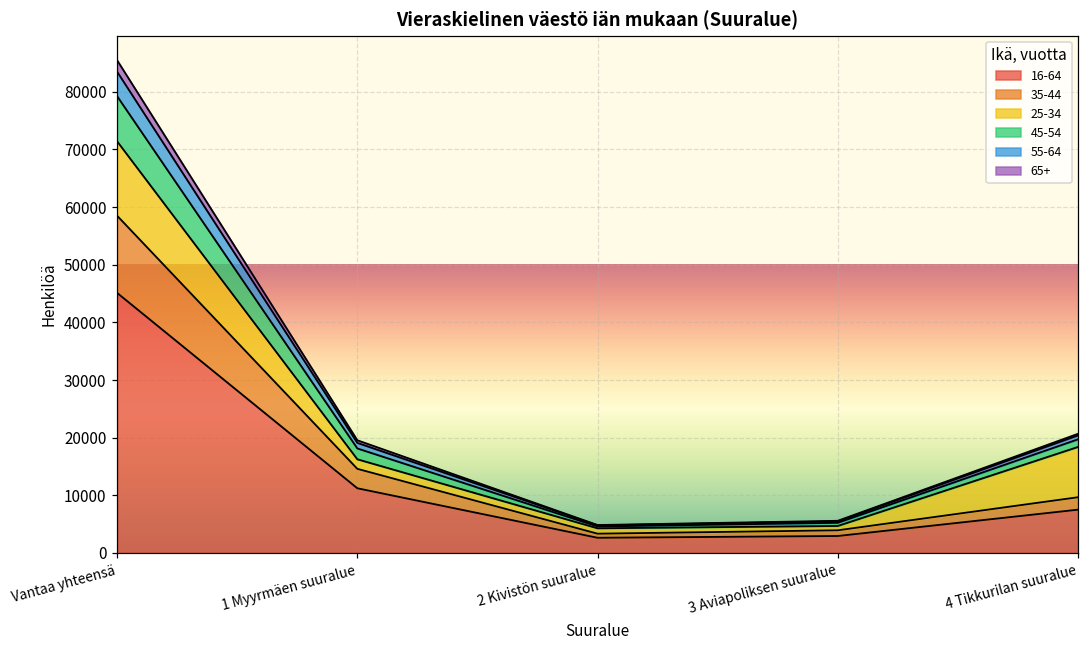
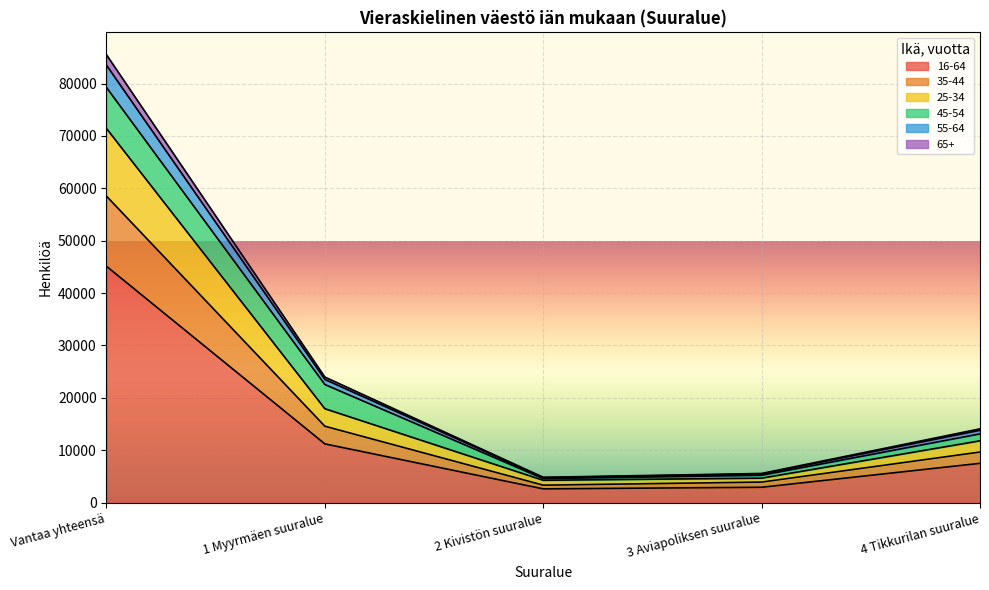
  {
    "25-34": {
      "Vantaa yhteensä": 13000,
-     "1 Myyrmäen suuralue": 2000,
+     "1 Myyrmäen suuralue": 3000,
      "3 Aviapoliksen suuralue": 1000,
-     "4 Tikkurilan suuralue": 9000
+     "4 Tikkurilan suuralue": 2000
    },
    "45-54": {
      "Vantaa yhteensä": 8000,
-     "1 Myyrmäen suuralue": 2000,
+     "1 Myyrmäen suuralue": 5000,
      "4 Tikkurilan suuralue": 1000
    },
    "55-64": {
      "Vantaa yhteensä": 4000
    },
    "65+": {
      "Vantaa yhteensä": 2000
    }
  }
